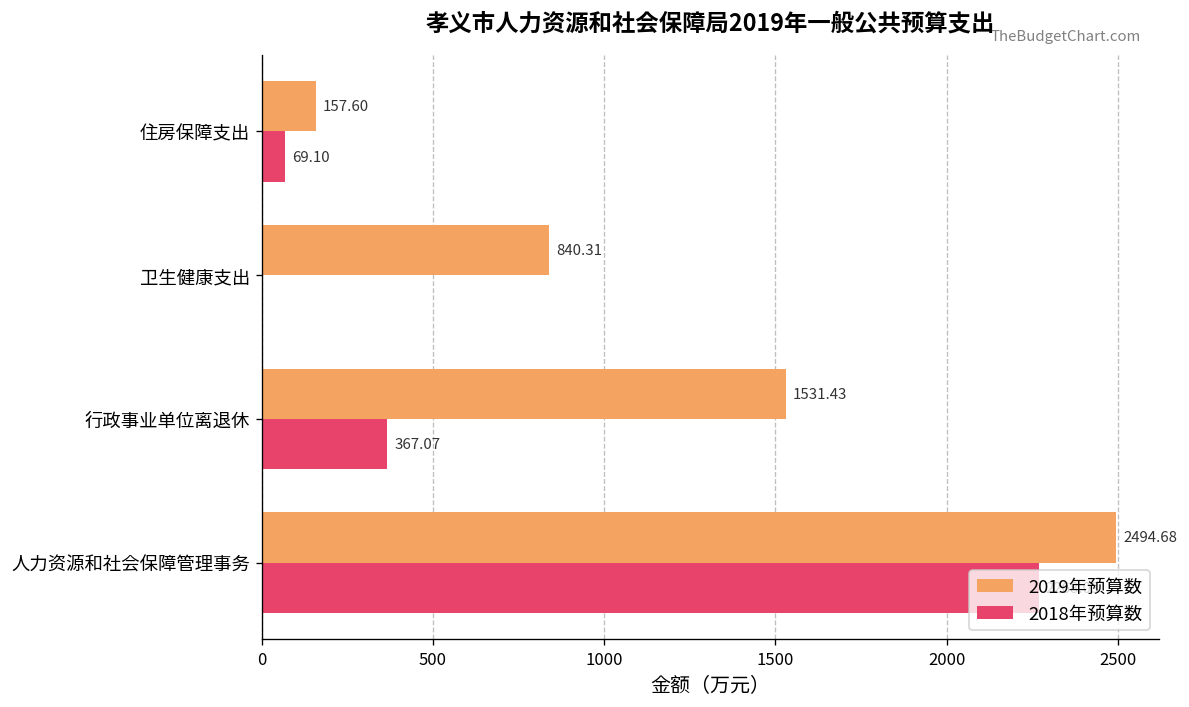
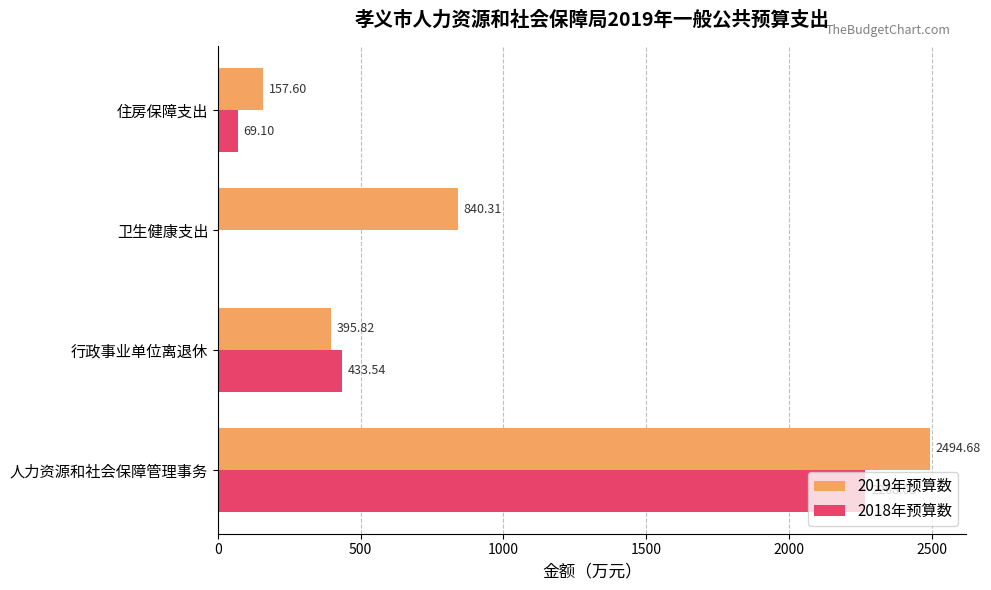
  {
    "2019年预算数": {
      "住房保障支出": 157.60,
      "卫生健康支出": 840.31,
-     "行政事业单位离退休": 1531.43,
+     "行政事业单位离退休": 395.82,
      "人力资源和社会保障管理事务": 2494.68
    },
    "2018年预算数": {
      "住房保障支出": 69.10,
-     "行政事业单位离退休": 367.07
+     "行政事业单位离退休": 433.54
    }
  }
